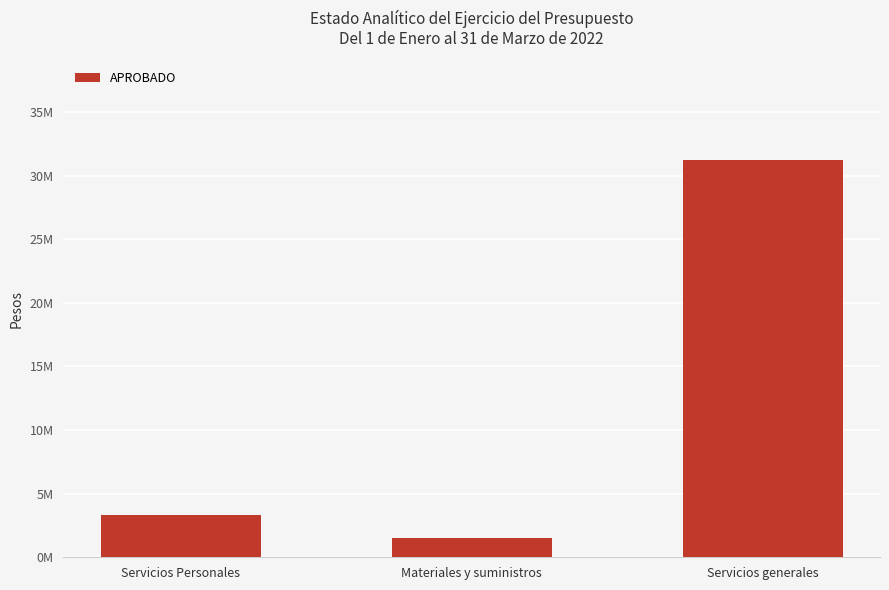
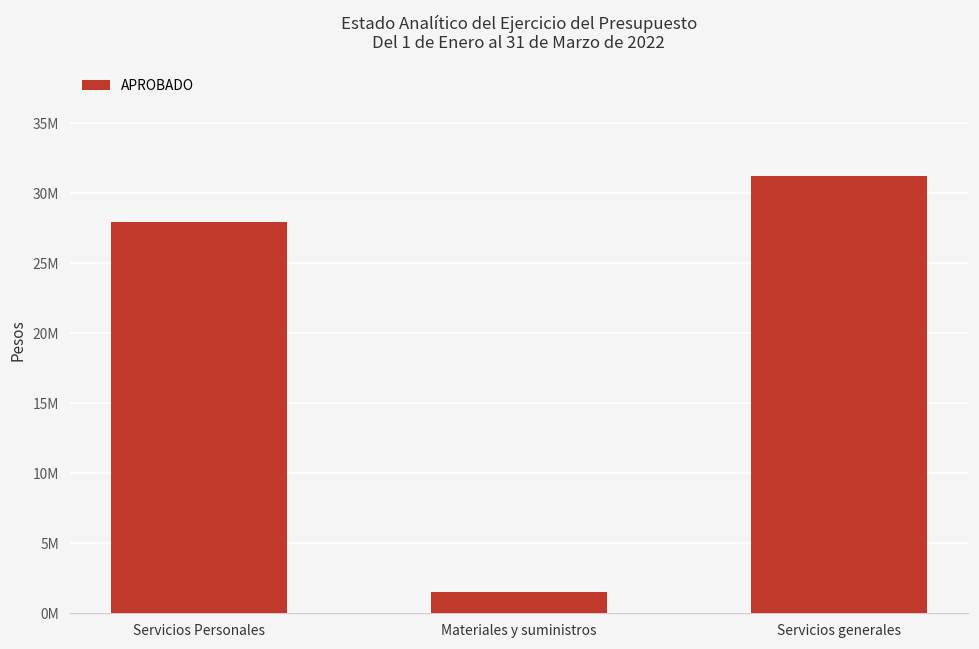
  {
-   "Servicios Personales": 3300000,
+   "Servicios Personales": 27900000,
    "Materiales y suministros": 1500000,
    "Servicios generales": 31200000
  }
